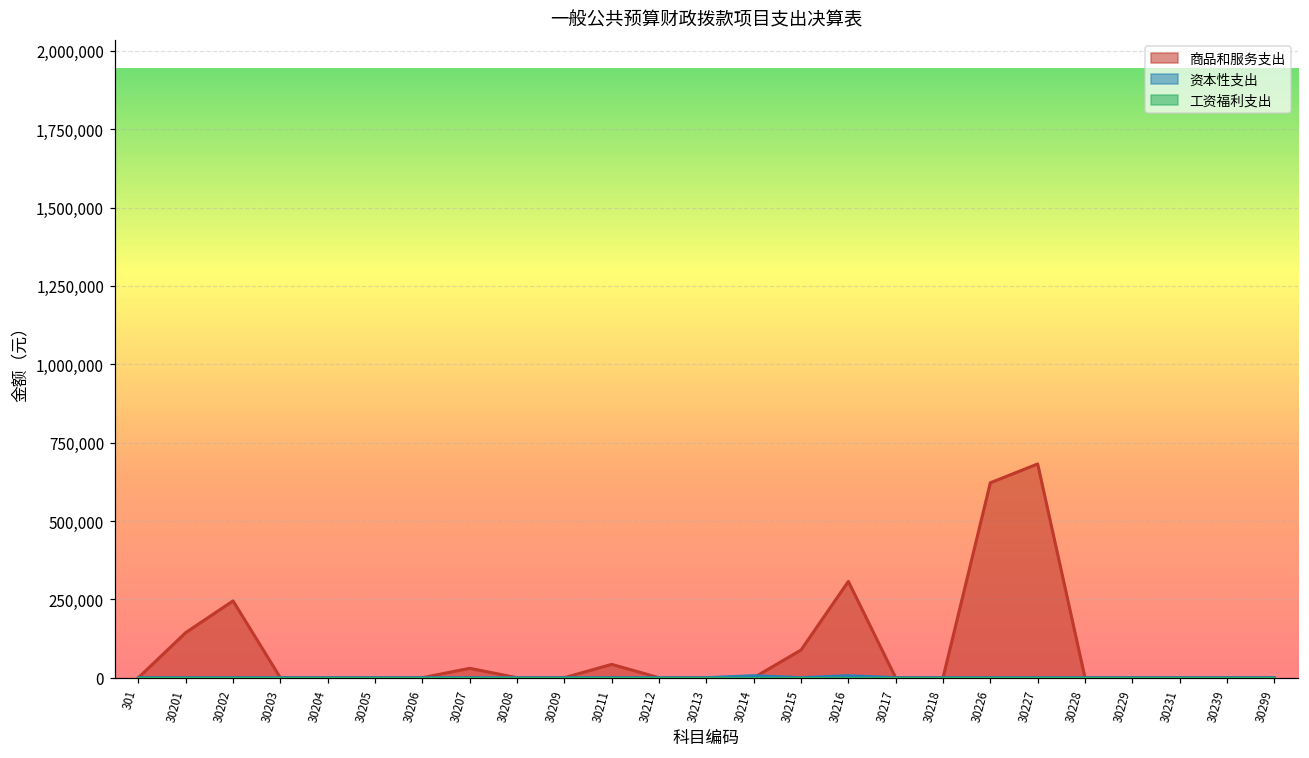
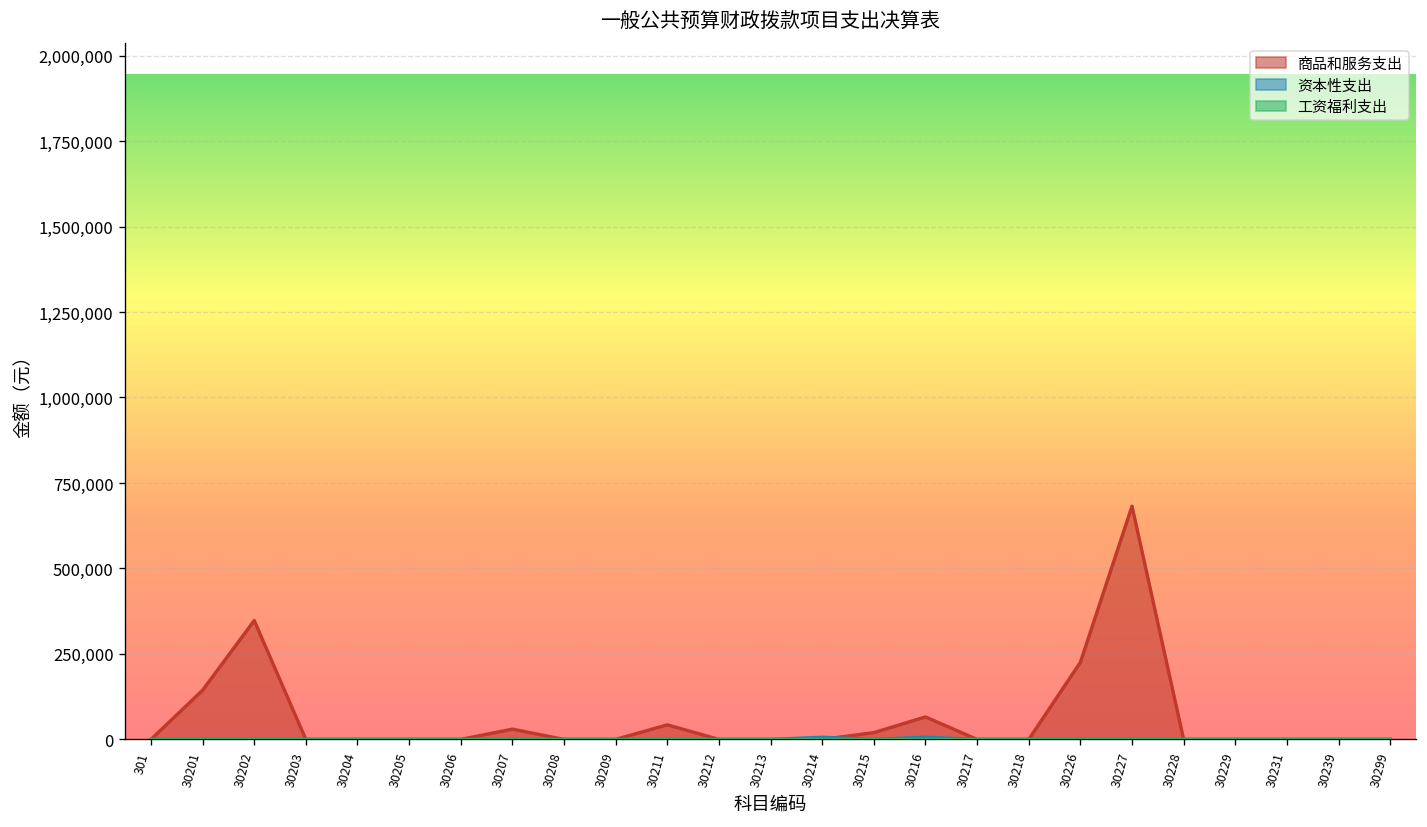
  {
    "商品和服务支出": {
      "30201": "140,000",
-     "30202": "250,000",
+     "30202": "350,000",
      "30207": "30,000",
      "30211": "40,000",
-     "30215": "90,000",
-     "30216": "310,000",
-     "30226": "620,000",
+     "30215": "20,000",
+     "30216": "70,000",
+     "30226": "230,000",
      "30227": "680,000"
    }
  }
